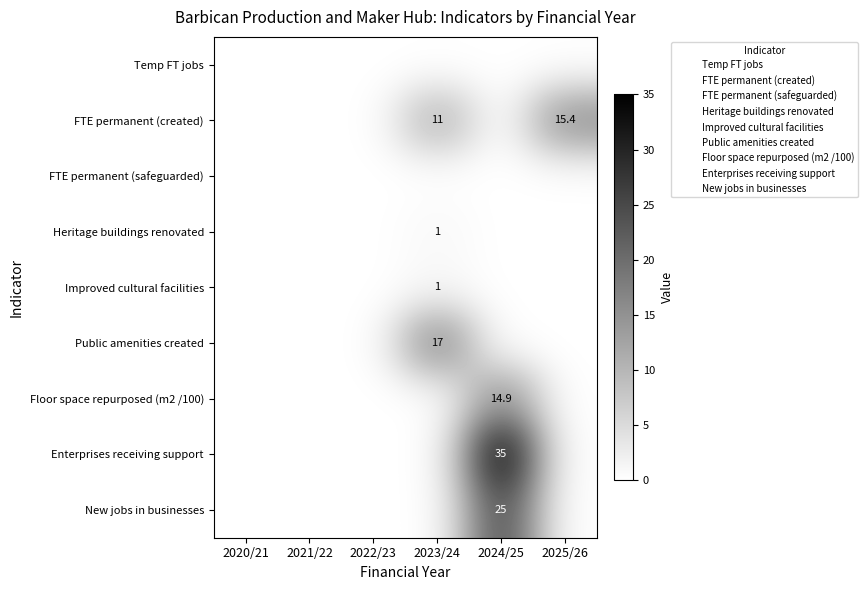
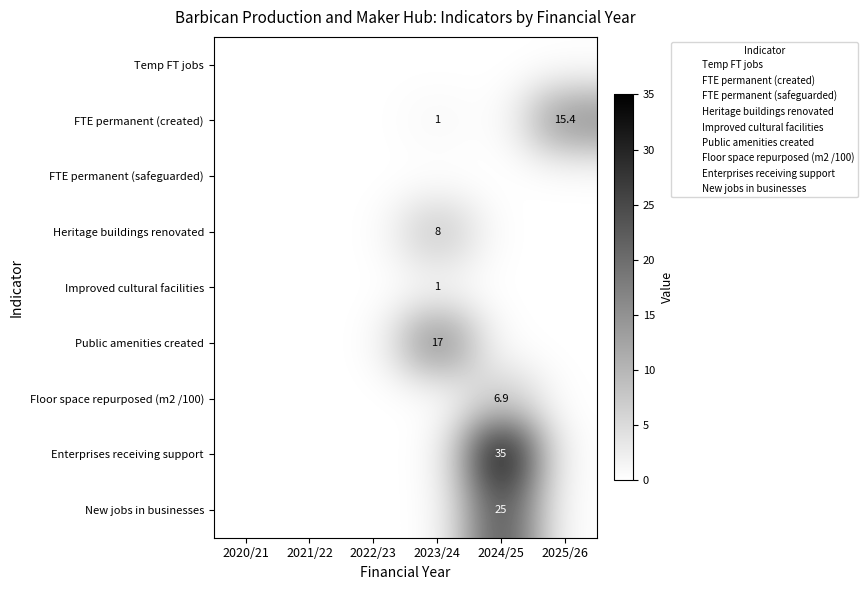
  {
    "FTE permanent (created)": {
-     "2023/24": 11,
+     "2023/24": 1,
      "2025/26": 15.4
    },
    "Heritage buildings renovated": {
-     "2023/24": 1
+     "2023/24": 8
    },
    "Improved cultural facilities": {
      "2023/24": 1
    },
    "Public amenities created": {
      "2023/24": 17
    },
    "Floor space repurposed (m2 /100)": {
-     "2024/25": 14.9
+     "2024/25": 6.9
    },
    "Enterprises receiving support": {
      "2024/25": 35
    },
    "New jobs in businesses": {
      "2024/25": 25
    }
  }
